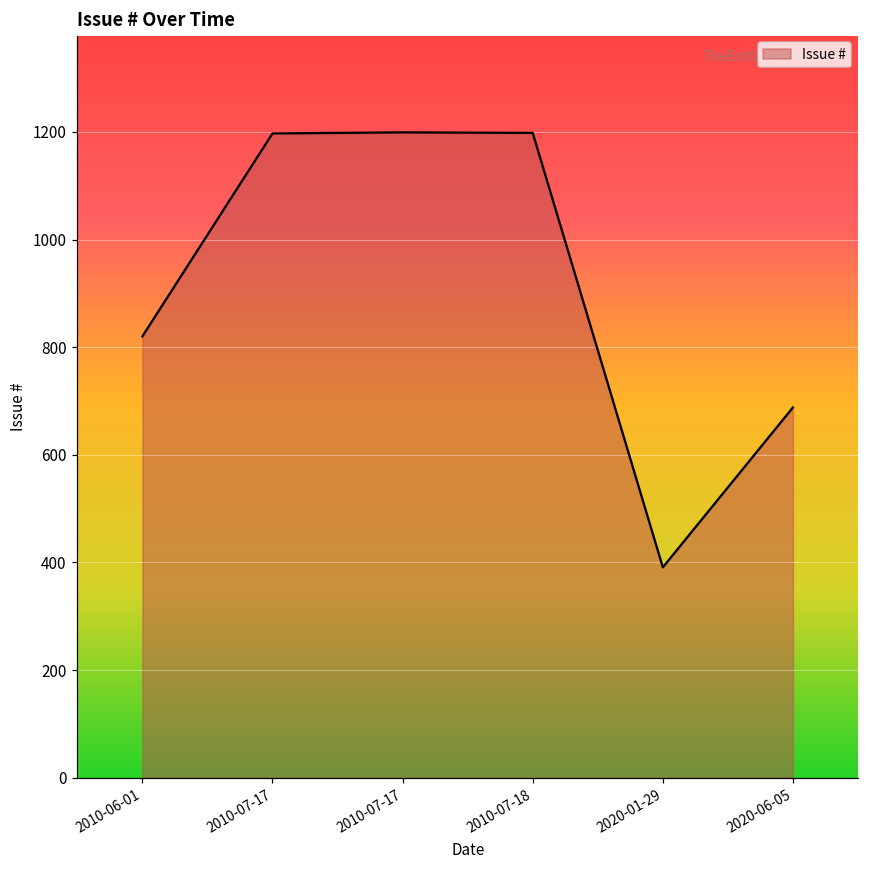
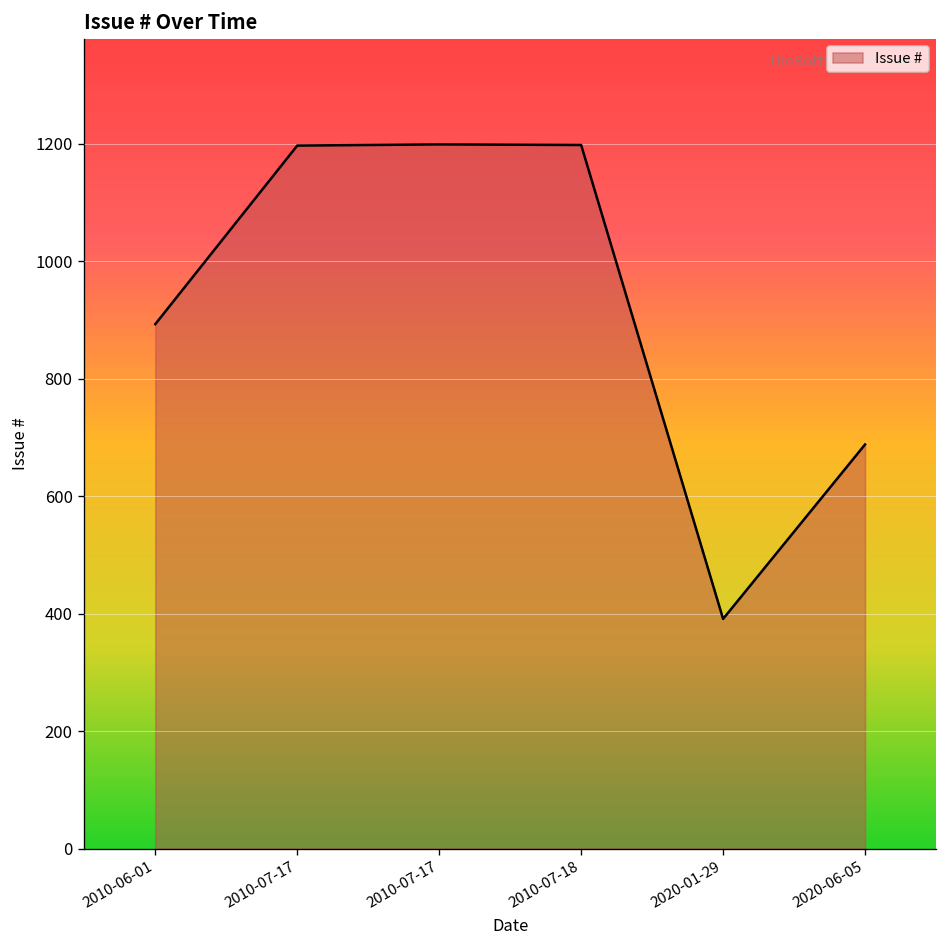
  {
-   "2010-06-01": 820,
+   "2010-06-01": 890,
    "2010-07-18": 1200,
    "2020-01-29": 390,
    "2020-06-05": 690
  }
